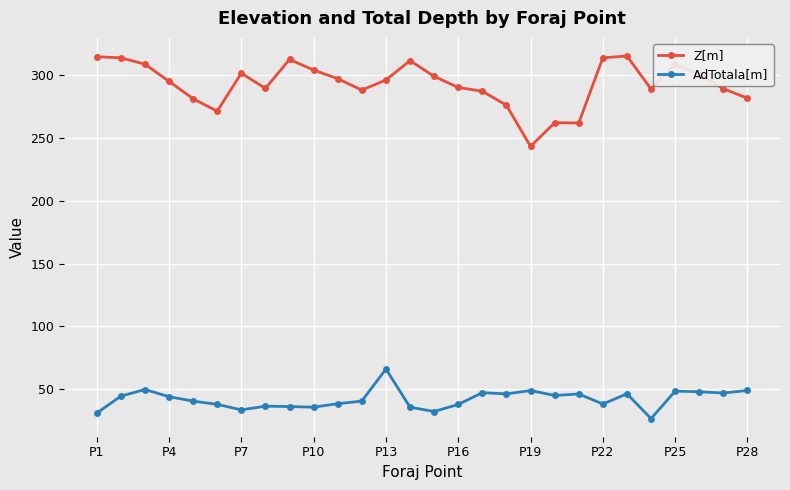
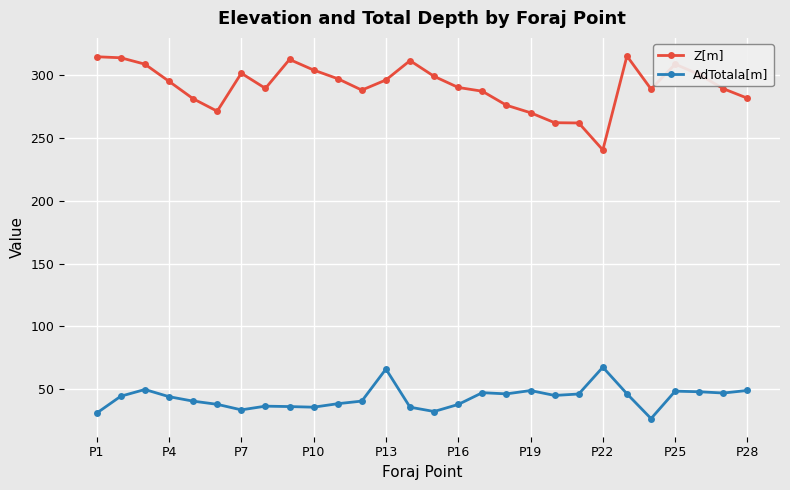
  {
    "Z[m]": {
      "P1": 315,
      "P4": 295,
      "P7": 302,
      "P10": 304,
      "P13": 296,
      "P16": 290,
-     "P19": 243,
-     "P22": 314,
+     "P19": 270,
+     "P22": 241,
      "P28": 282
    },
    "AdTotala[m]": {
      "P1": 31,
      "P4": 44,
      "P7": 34,
      "P10": 36,
      "P13": 66,
      "P16": 38,
      "P19": 49,
-     "P22": 38,
+     "P22": 68,
      "P25": 49,
      "P28": 49
    }
  }
